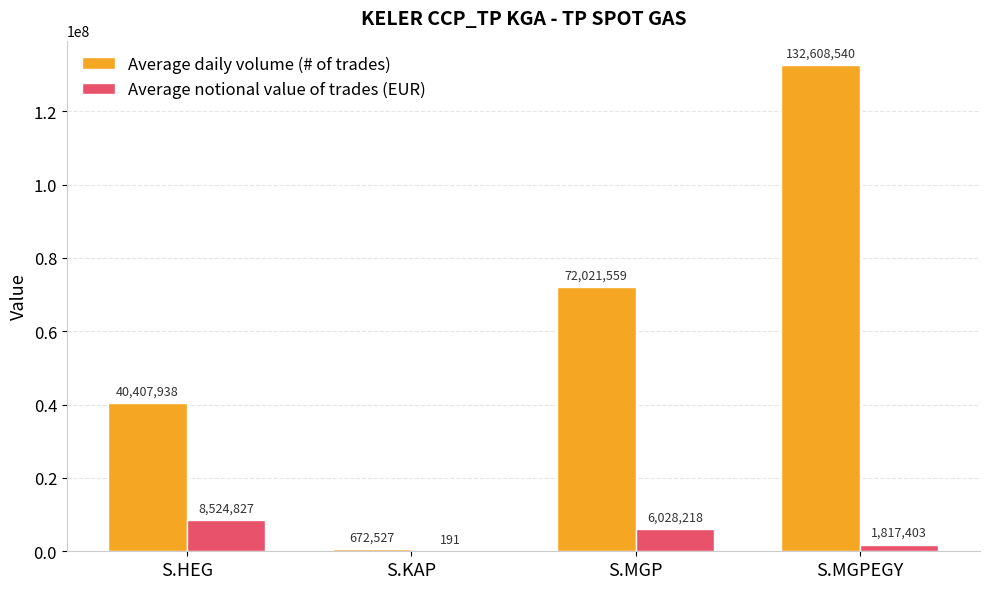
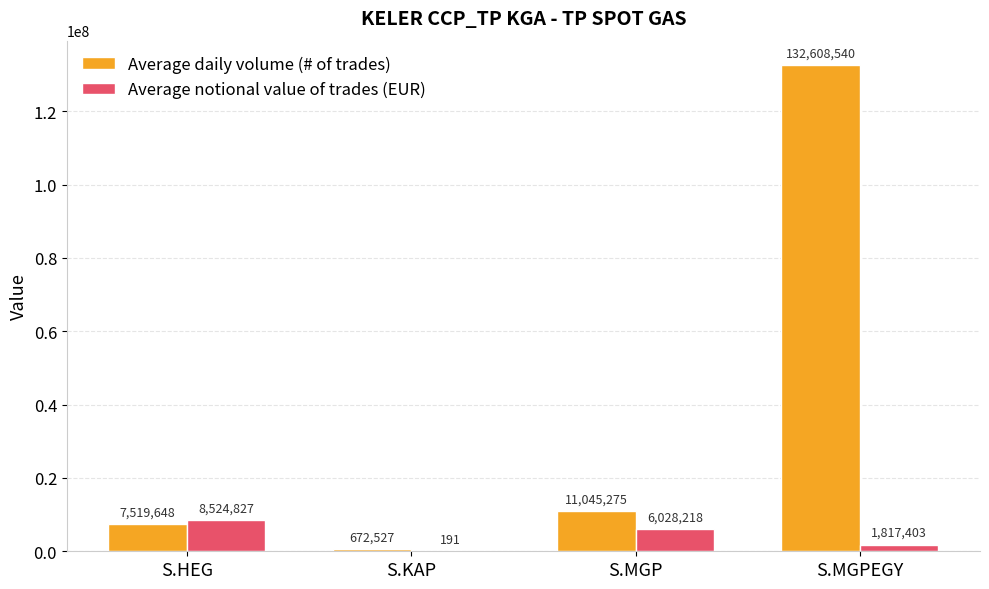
  {
    "Average daily volume (# of trades)": {
-     "S.HEG": "40,407,938",
+     "S.HEG": "7,519,648",
      "S.KAP": "672,527",
-     "S.MGP": "72,021,559",
+     "S.MGP": "11,045,275",
      "S.MGPEGY": "132,608,540"
    },
    "Average notional value of trades (EUR)": {
      "S.HEG": "8,524,827",
      "S.KAP": "191",
      "S.MGP": "6,028,218",
      "S.MGPEGY": "1,817,403"
    }
  }
